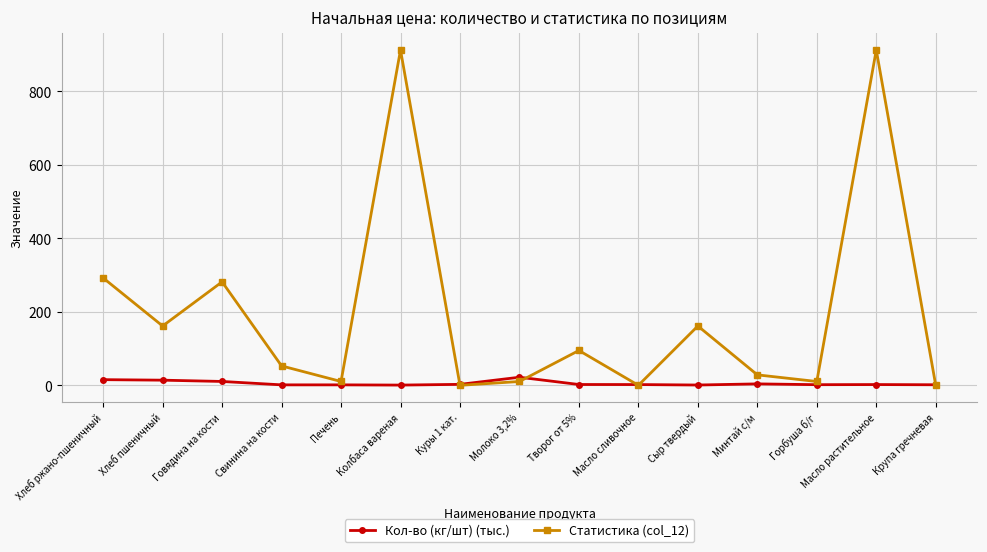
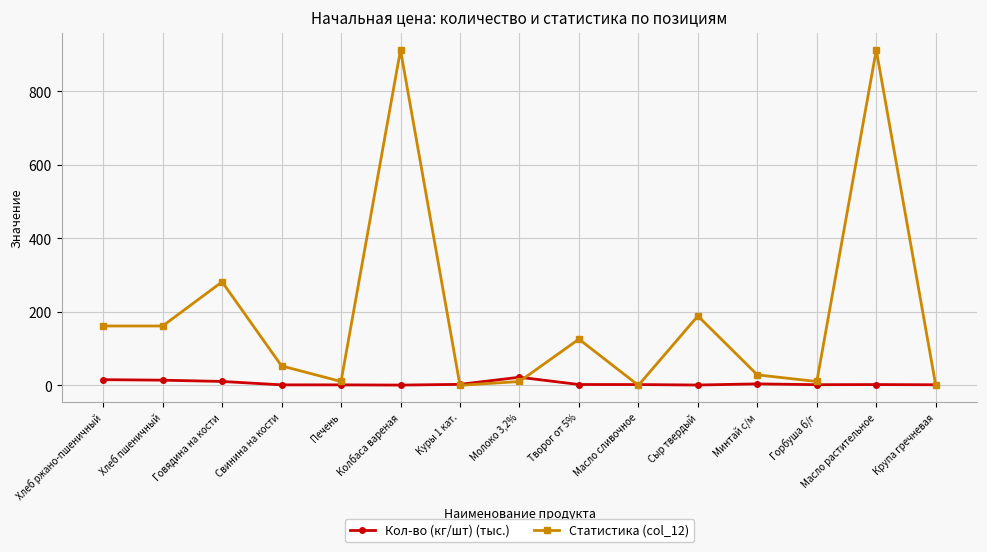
  {
    "Кол-во (кг/шт) (тыс.)": {
      "Хлеб ржано-пшеничный": 20,
      "Хлеб пшеничный": 10,
      "Говядина на кости": 10,
      "Свинина на кости": 0,
      "Печень": 0,
      "Колбаса вареная": 0,
      "Молоко 3,2%": 20,
      "Творог от 5%": 0,
      "Сыр твердый": 0,
      "Минтай с/м": 0,
      "Горбуша б/г": 0,
      "Масло растительное": 0
    },
    "Статистика (col_12)": {
-     "Хлеб ржано-пшеничный": 290,
+     "Хлеб ржано-пшеничный": 160,
      "Хлеб пшеничный": 160,
      "Говядина на кости": 280,
      "Свинина на кости": 50,
      "Печень": 10,
      "Колбаса вареная": 910,
      "Молоко 3,2%": 10,
-     "Творог от 5%": 90,
-     "Сыр твердый": 160,
+     "Творог от 5%": 130,
+     "Сыр твердый": 190,
      "Минтай с/м": 30,
      "Горбуша б/г": 10,
      "Масло растительное": 910
    }
  }
